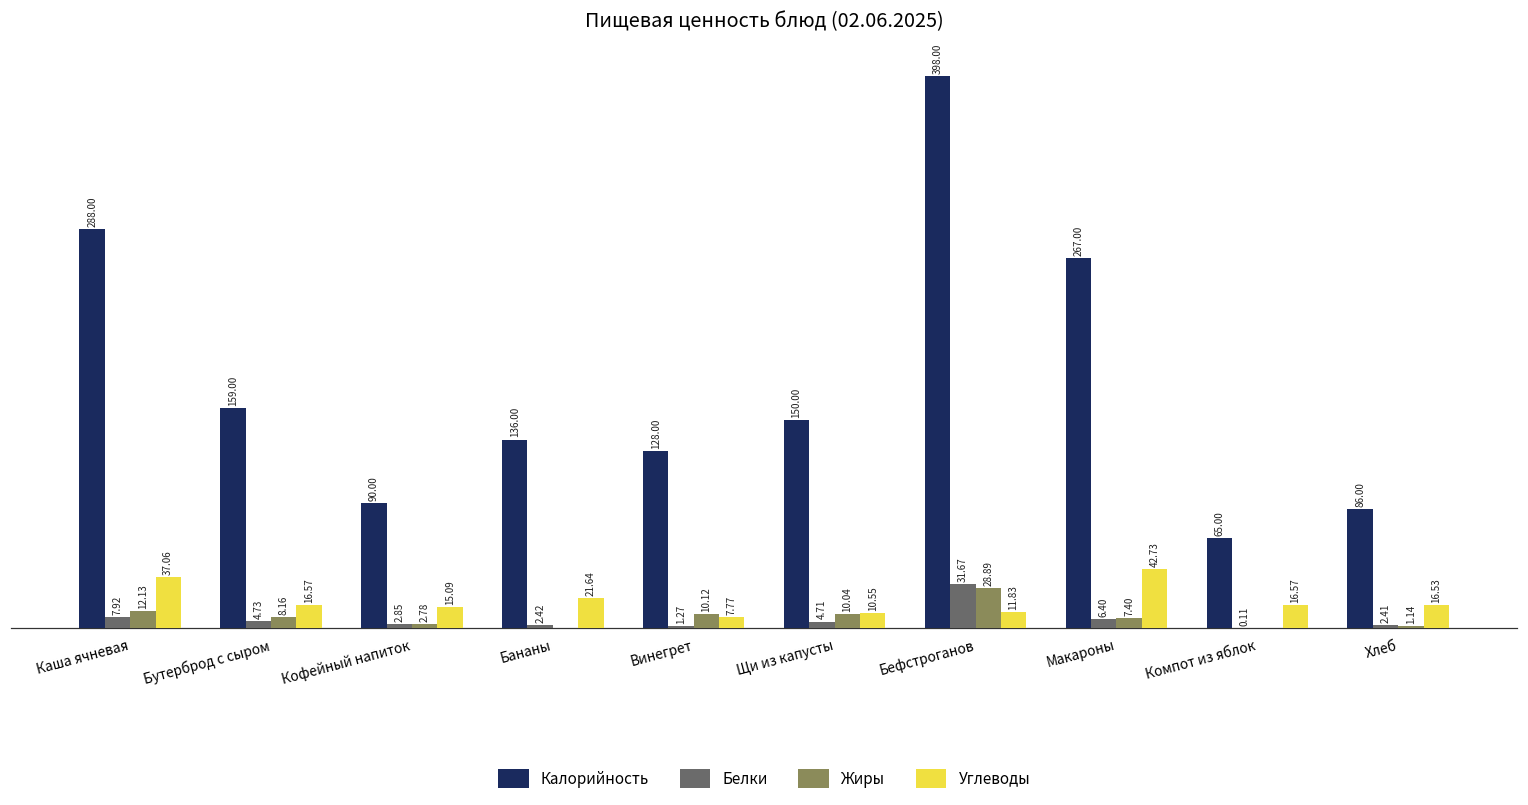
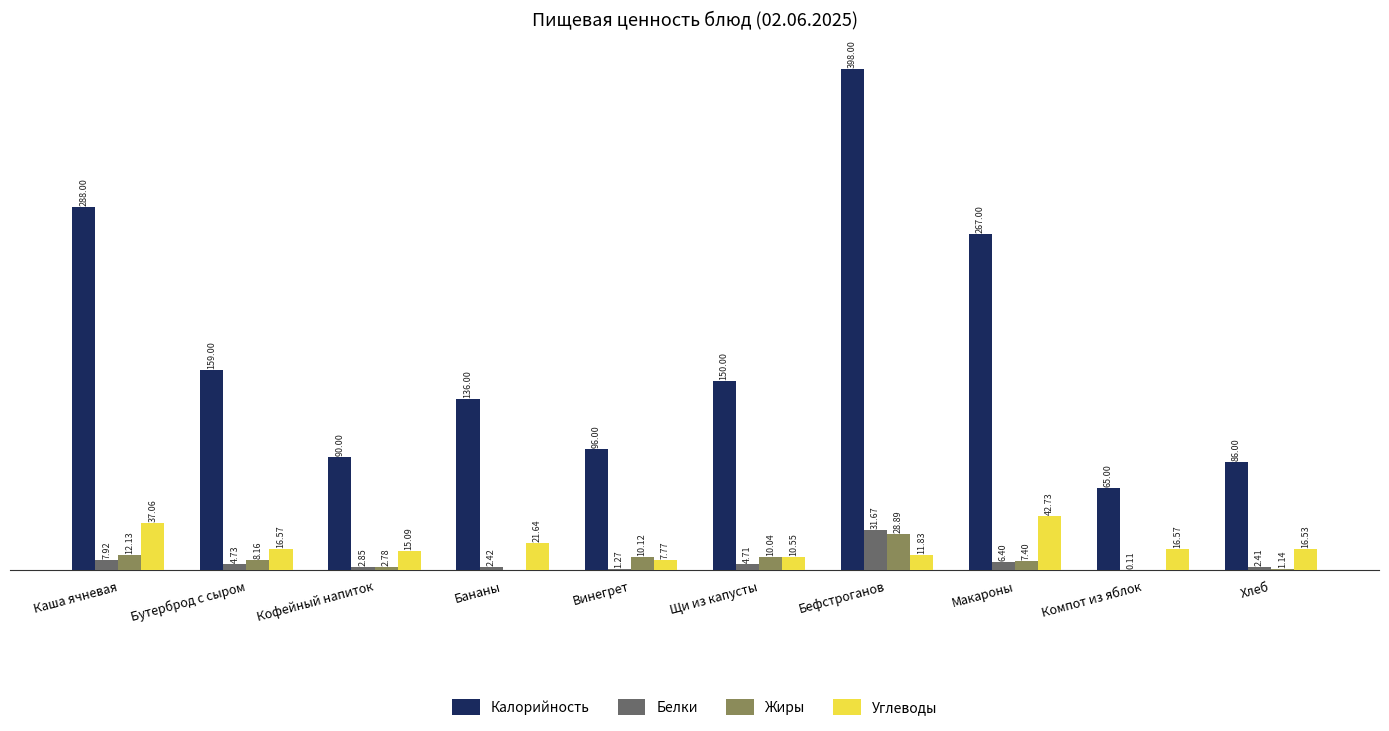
  {
    "Калорийность": {
      "Каша ячневая": 288.00,
      "Бутерброд с сыром": 159.00,
      "Кофейный напиток": 90.00,
      "Бананы": 136.00,
-     "Винегрет": 128.00,
+     "Винегрет": 96.00,
      "Щи из капусты": 150.00,
      "Бефстроганов": 398.00,
      "Макароны": 267.00,
      "Компот из яблок": 65.00,
      "Хлеб": 86.00
    },
    "Углеводы": {
      "Каша ячневая": 37.06,
      "Бутерброд с сыром": 16.57,
      "Кофейный напиток": 15.09,
      "Бананы": 21.64,
      "Винегрет": 7.77,
      "Щи из капусты": 10.55,
      "Бефстроганов": 11.83,
      "Макароны": 42.73,
      "Компот из яблок": 16.57,
      "Хлеб": 16.53
    }
  }
